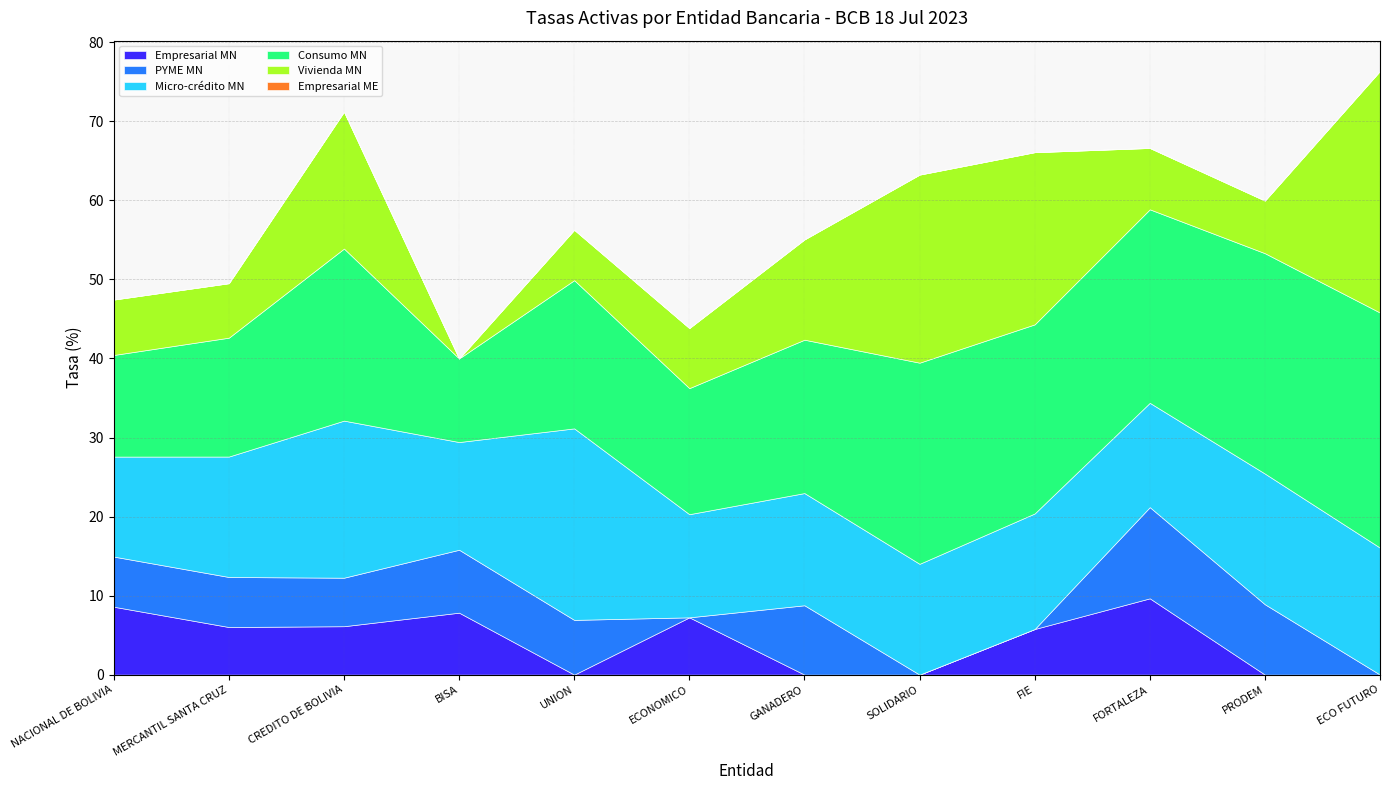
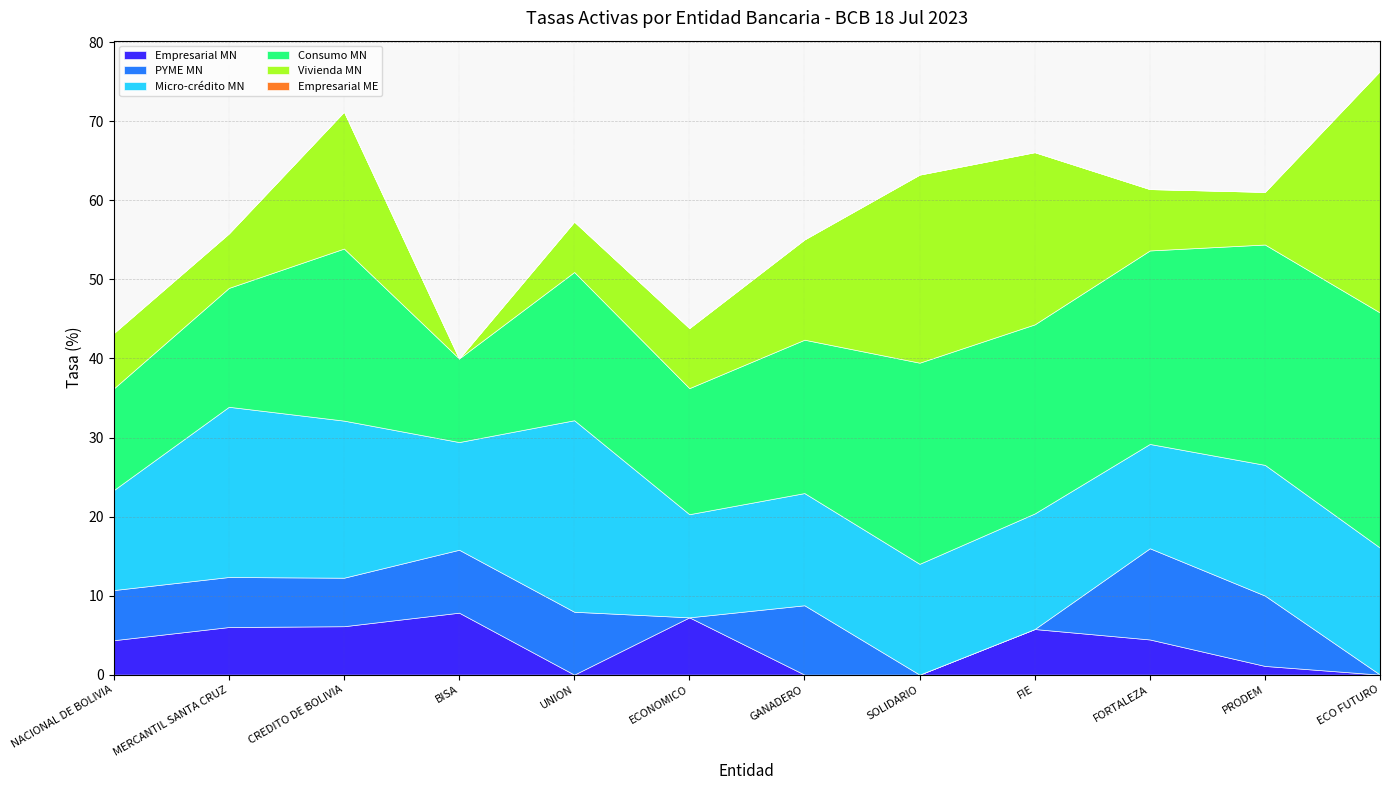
  {
    "Empresarial MN": {
-     "NACIONAL DE BOLIVIA": 9,
+     "NACIONAL DE BOLIVIA": 4,
      "MERCANTIL SANTA CRUZ": 6,
      "CREDITO DE BOLIVIA": 6,
      "BISA": 8,
      "UNION": 0,
      "GANADERO": 0,
-     "FORTALEZA": 10,
-     "PRODEM": 0
+     "FORTALEZA": 4,
+     "PRODEM": 1
    },
    "PYME MN": {
      "NACIONAL DE BOLIVIA": 6,
      "MERCANTIL SANTA CRUZ": 6,
      "CREDITO DE BOLIVIA": 6,
      "BISA": 8,
-     "UNION": 7,
+     "UNION": 8,
      "GANADERO": 9,
      "FORTALEZA": 12,
      "PRODEM": 9
    },
    "Micro-crédito MN": {
      "NACIONAL DE BOLIVIA": 13,
-     "MERCANTIL SANTA CRUZ": 15,
+     "MERCANTIL SANTA CRUZ": 22,
      "CREDITO DE BOLIVIA": 20,
      "BISA": 14,
      "UNION": 24,
      "ECONOMICO": 13,
      "GANADERO": 14,
      "SOLIDARIO": 14,
      "FIE": 15,
      "FORTALEZA": 13,
      "PRODEM": 17,
      "ECO FUTURO": 16
    },
    "Consumo MN": {
      "NACIONAL DE BOLIVIA": 13,
      "MERCANTIL SANTA CRUZ": 15,
      "CREDITO DE BOLIVIA": 22,
      "UNION": 19,
      "ECONOMICO": 16,
      "GANADERO": 19,
      "SOLIDARIO": 25,
      "FIE": 24,
      "FORTALEZA": 24,
      "PRODEM": 28,
      "ECO FUTURO": 30
    }
  }
